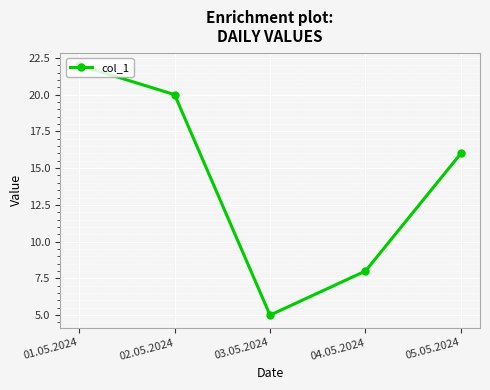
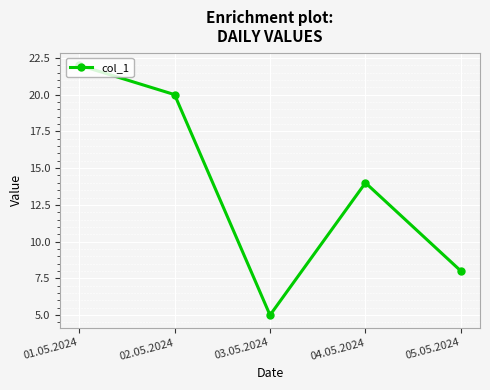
  {
    "02.05.2024": 20,
    "03.05.2024": 5,
-   "04.05.2024": 8,
-   "05.05.2024": 16
+   "04.05.2024": 14,
+   "05.05.2024": 8
  }
